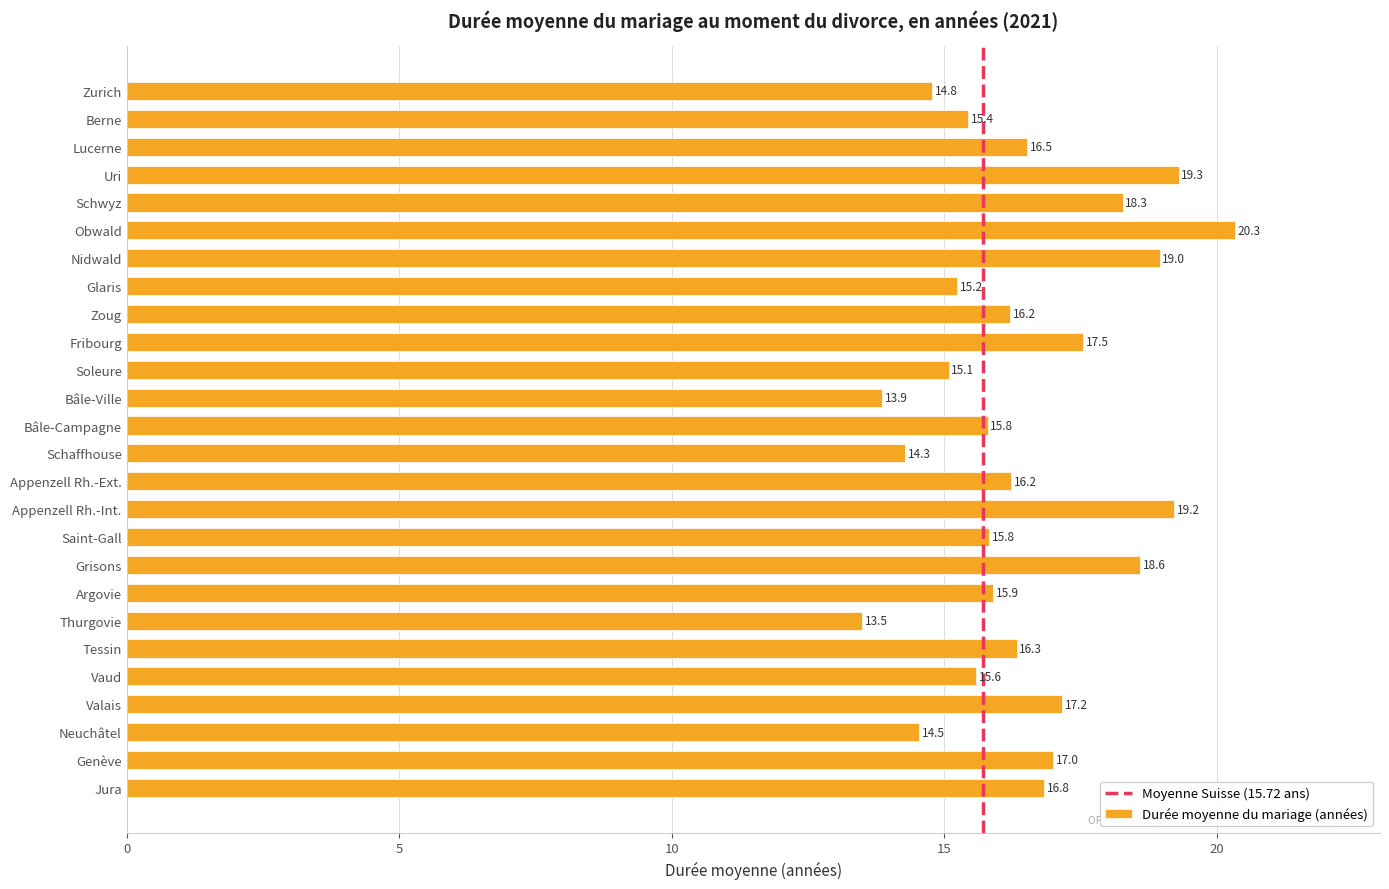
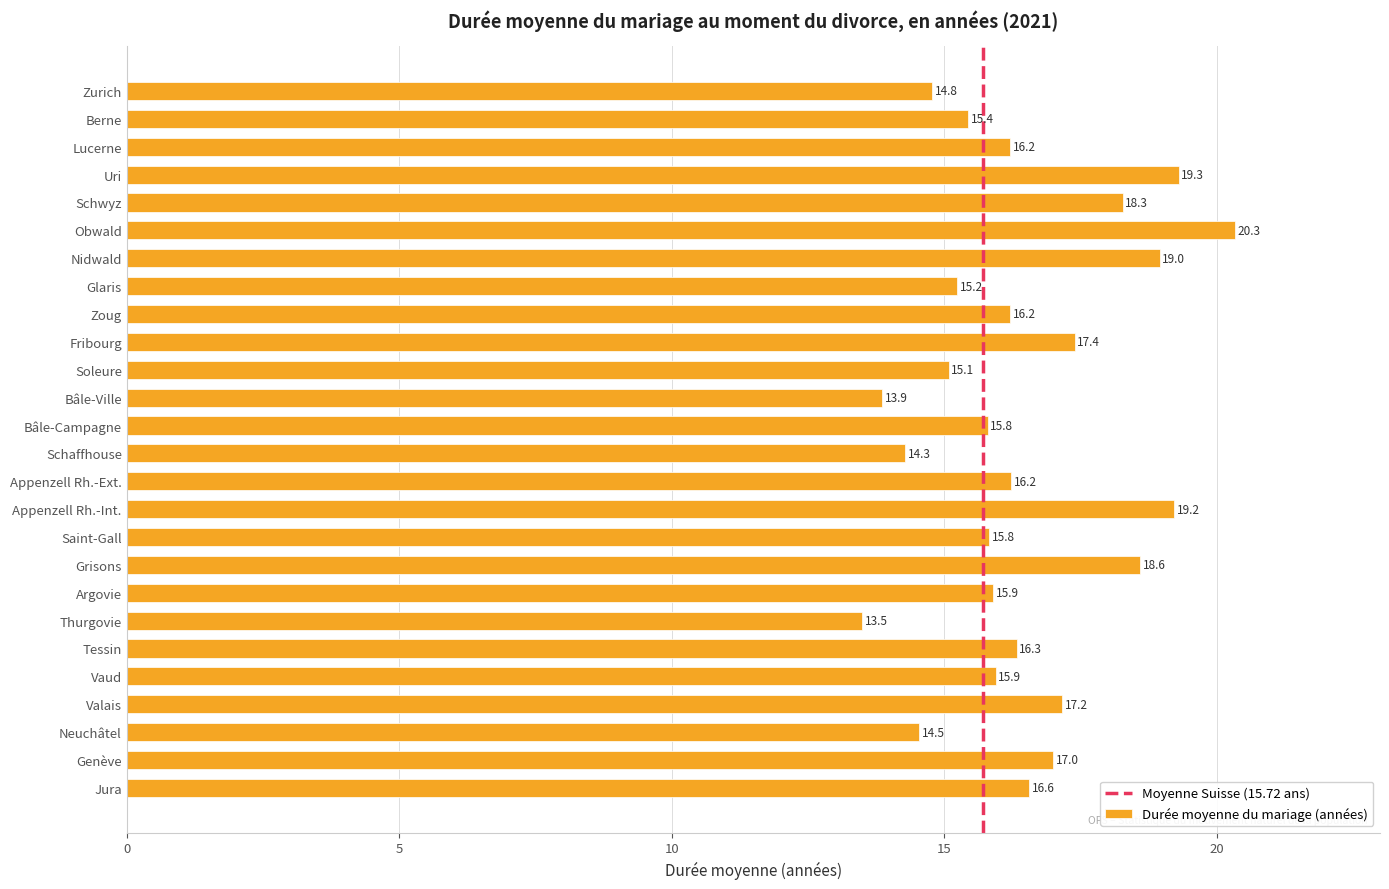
  {
    "Zurich": 14.8,
    "Berne": 15.4,
-   "Lucerne": 16.5,
+   "Lucerne": 16.2,
    "Uri": 19.3,
    "Schwyz": 18.3,
    "Obwald": 20.3,
    "Nidwald": 19.0,
    "Glaris": 15.2,
    "Zoug": 16.2,
-   "Fribourg": 17.5,
+   "Fribourg": 17.4,
    "Soleure": 15.1,
    "Bâle-Ville": 13.9,
    "Bâle-Campagne": 15.8,
    "Schaffhouse": 14.3,
    "Appenzell Rh.-Ext.": 16.2,
    "Appenzell Rh.-Int.": 19.2,
    "Saint-Gall": 15.8,
    "Grisons": 18.6,
    "Argovie": 15.9,
    "Thurgovie": 13.5,
    "Tessin": 16.3,
-   "Vaud": 15.6,
+   "Vaud": 15.9,
    "Valais": 17.2,
    "Neuchâtel": 14.5,
    "Genève": 17.0,
-   "Jura": 16.8
+   "Jura": 16.6
  }
